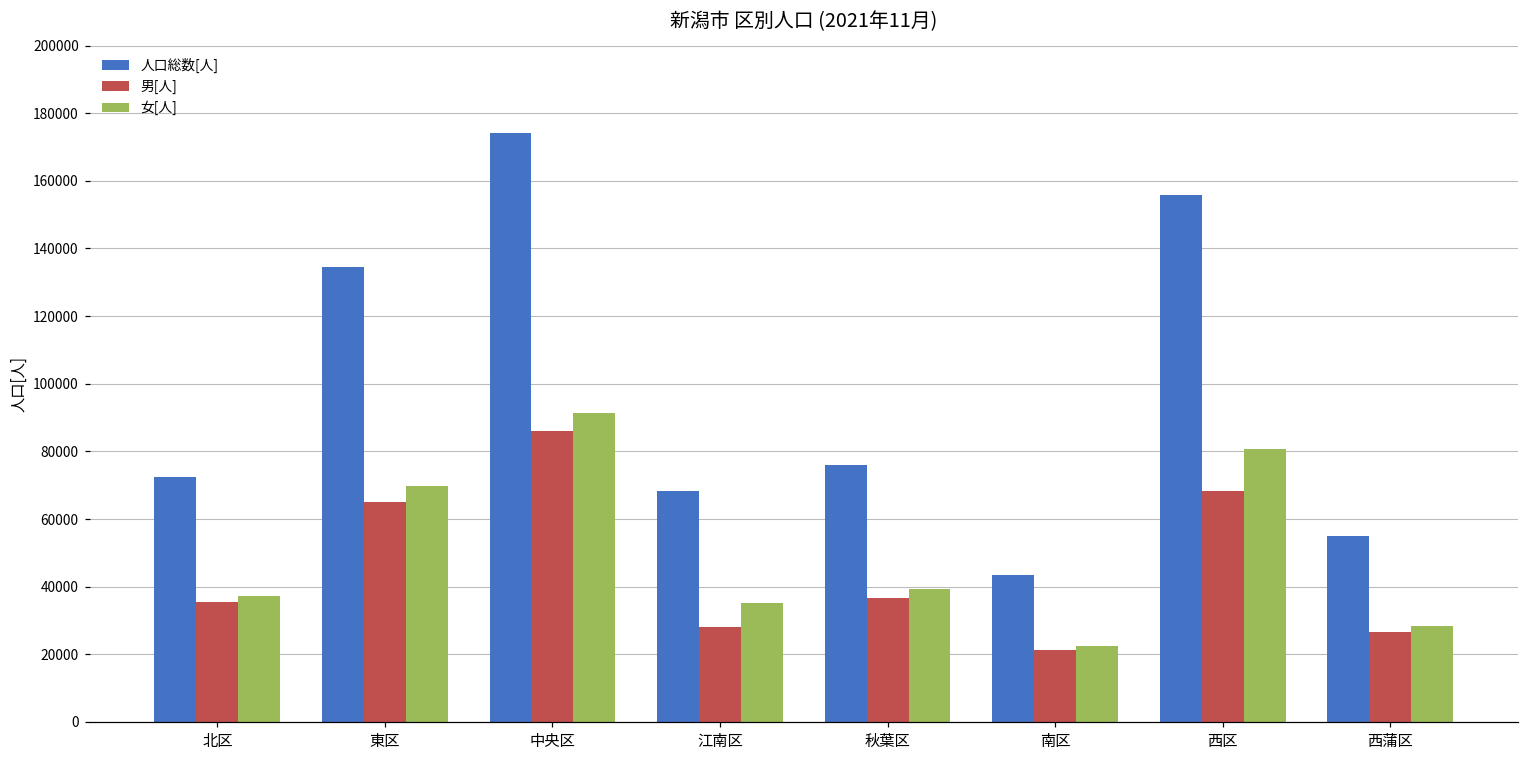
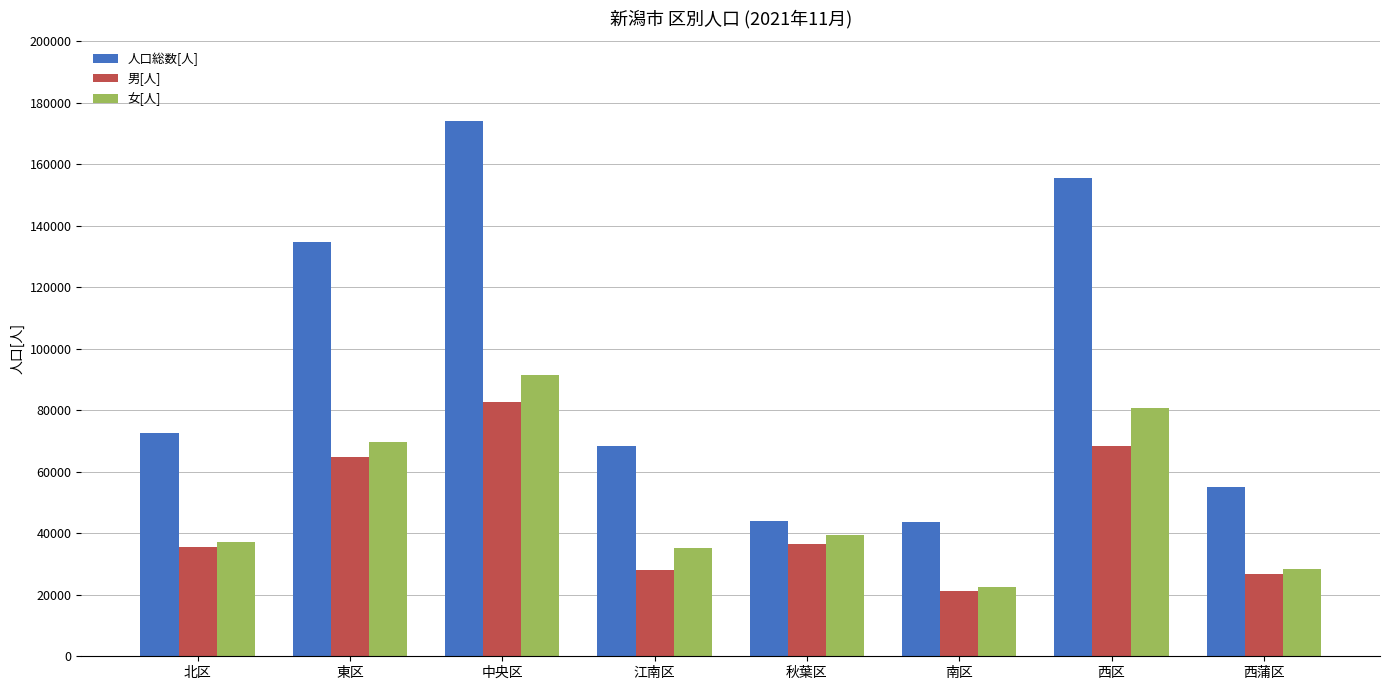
  {
    "人口総数[人]": {
      "北区": 73000,
      "東区": 135000,
      "中央区": 174000,
      "江南区": 68000,
-     "秋葉区": 76000,
+     "秋葉区": 44000,
      "南区": 44000,
      "西区": 156000,
      "西蒲区": 55000
    },
    "男[人]": {
      "北区": 35000,
      "東区": 65000,
-     "中央区": 86000,
+     "中央区": 83000,
      "江南区": 28000,
      "秋葉区": 37000,
      "南区": 21000,
      "西区": 68000,
      "西蒲区": 27000
    },
    "女[人]": {
      "北区": 37000,
      "東区": 70000,
      "中央区": 91000,
      "江南区": 35000,
      "秋葉区": 39000,
      "南区": 22000,
      "西区": 81000,
      "西蒲区": 28000
    }
  }
